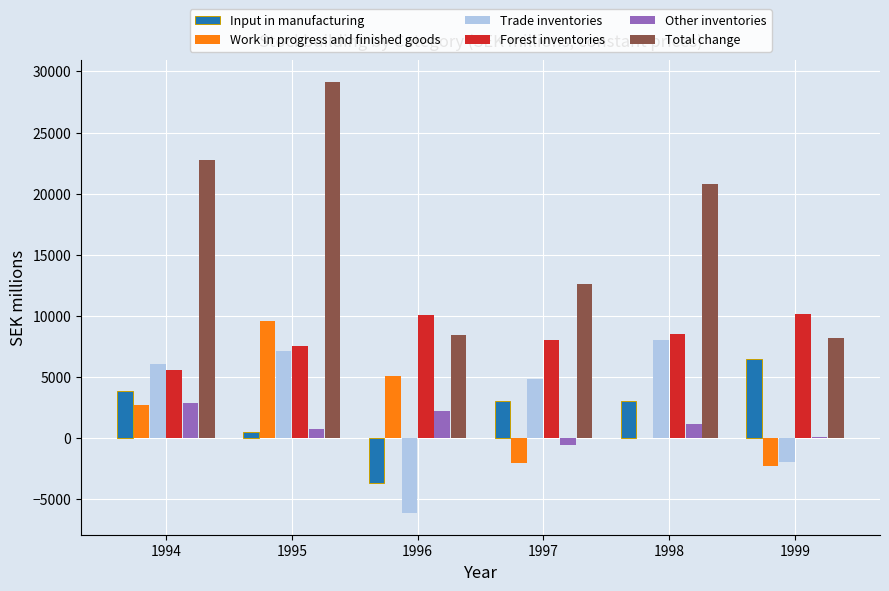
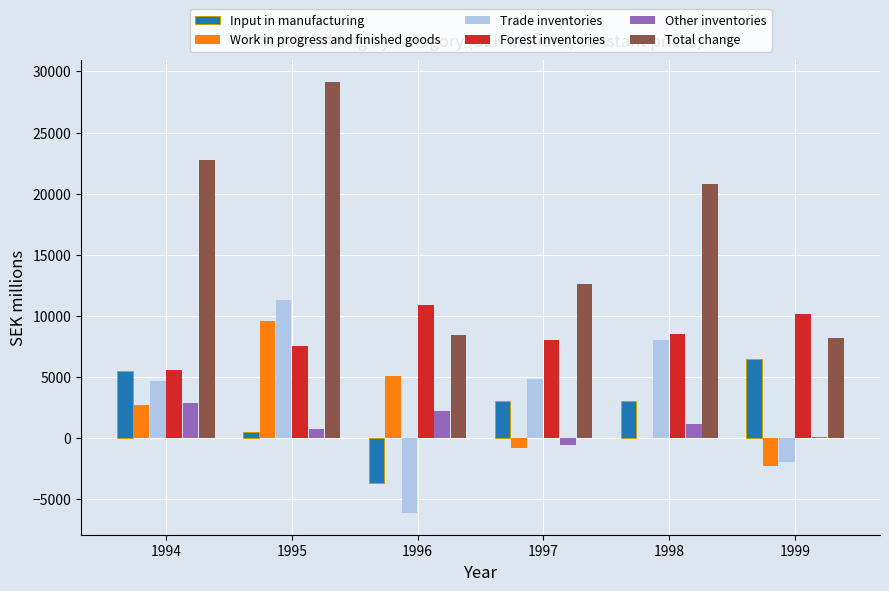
  {
    "Input in manufacturing": {
-     "1994": 3800,
+     "1994": 5500,
      "1995": 500,
      "1996": -3700,
      "1997": 3100,
      "1998": 3100,
      "1999": 6500
    },
    "Work in progress and finished goods": {
      "1994": 2700,
      "1995": 9600,
      "1996": 5100,
-     "1997": -2000,
+     "1997": -800,
      "1999": -2200
    },
    "Trade inventories": {
-     "1994": 6100,
-     "1995": 7100,
+     "1994": 4700,
+     "1995": 11300,
      "1996": -6100,
      "1997": 4800,
      "1998": 8000,
      "1999": -1900
    },
    "Forest inventories": {
      "1994": 5600,
      "1995": 7500,
-     "1996": 10100,
+     "1996": 10900,
      "1997": 8000,
      "1998": 8500,
      "1999": 10200
    },
    "Other inventories": {
      "1994": 2900,
      "1995": 800,
      "1996": 2200,
      "1997": -500,
      "1998": 1100
    },
    "Total change": {
      "1994": 22700,
      "1995": 29200,
      "1996": 8400,
      "1997": 12600,
      "1998": 20800,
      "1999": 8200
    }
  }
